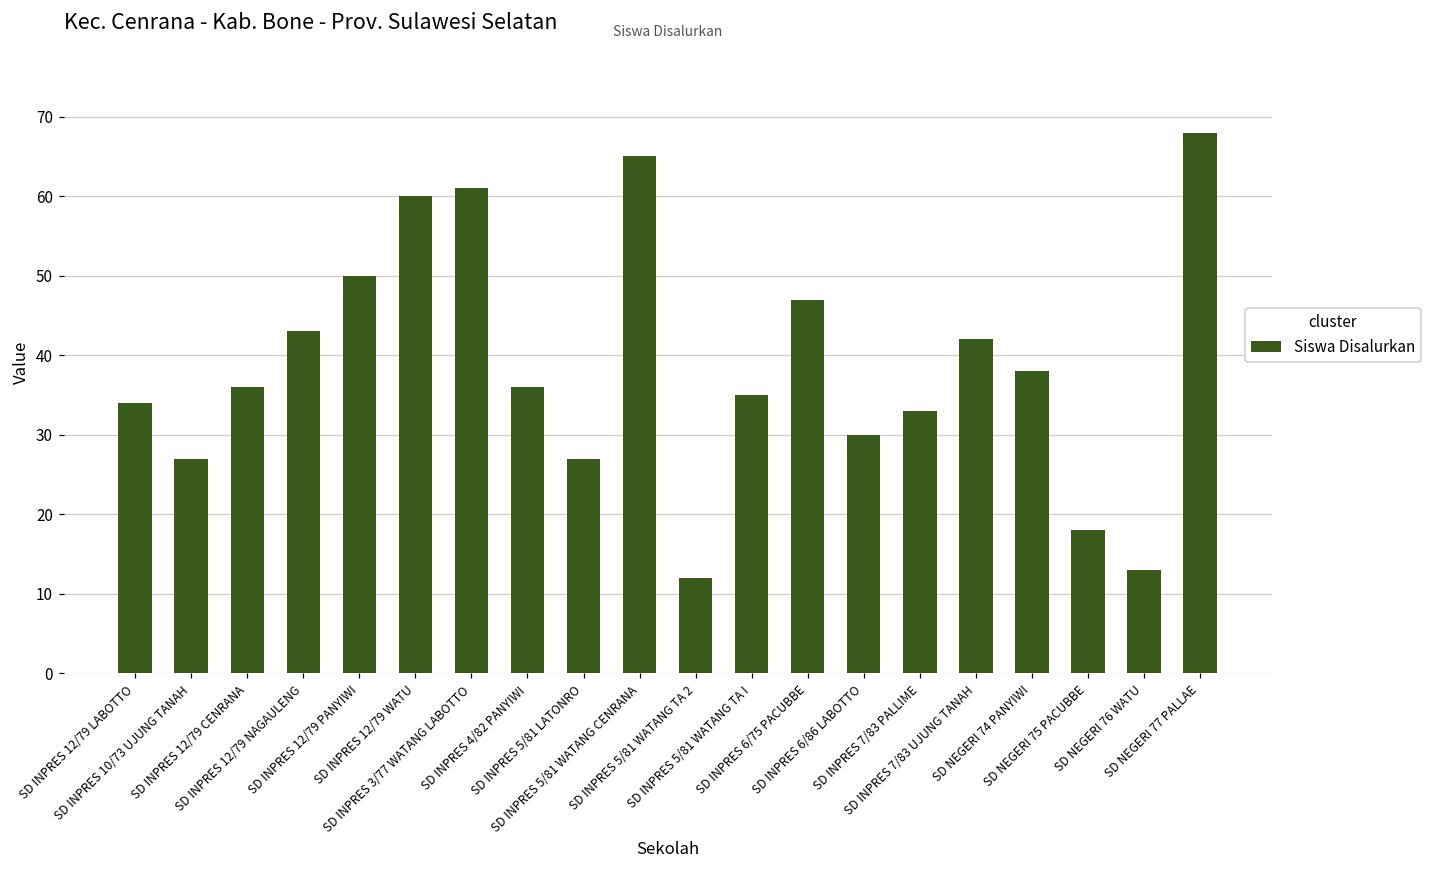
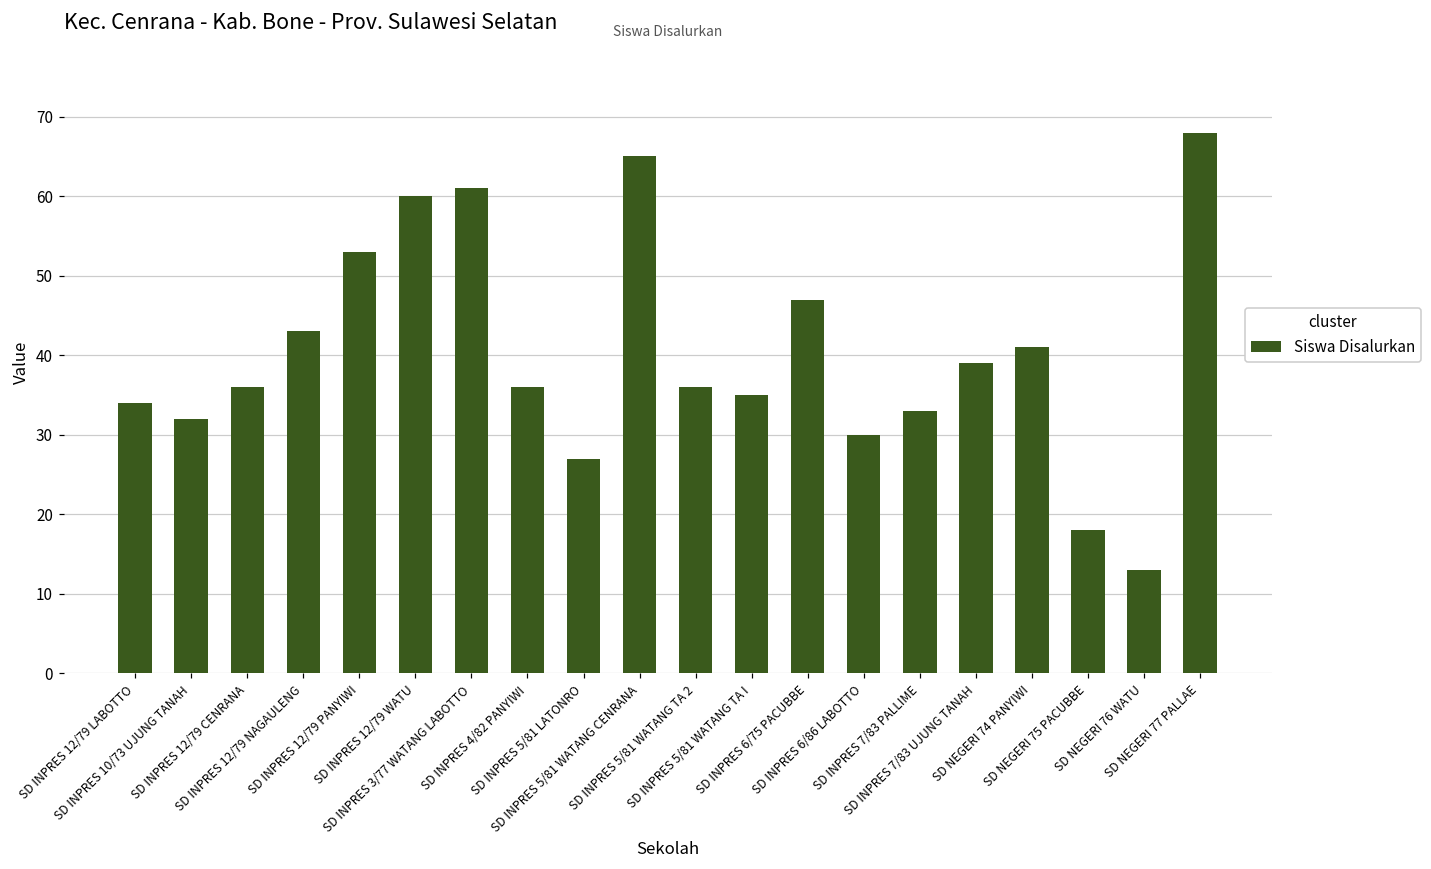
  {
    "SD INPRES 12/79 LABOTTO": 34,
-   "SD INPRES 10/73 UJUNG TANAH": 27,
+   "SD INPRES 10/73 UJUNG TANAH": 32,
    "SD INPRES 12/79 CENRANA": 36,
    "SD INPRES 12/79 NAGAULENG": 43,
-   "SD INPRES 12/79 PANYIWI": 50,
+   "SD INPRES 12/79 PANYIWI": 53,
    "SD INPRES 12/79 WATU": 60,
    "SD INPRES 3/77 WATANG LABOTTO": 61,
    "SD INPRES 4/82 PANYIWI": 36,
    "SD INPRES 5/81 LATONRO": 27,
    "SD INPRES 5/81 WATANG CENRANA": 65,
-   "SD INPRES 5/81 WATANG TA 2": 12,
+   "SD INPRES 5/81 WATANG TA 2": 36,
    "SD INPRES 5/81 WATANG TA I": 35,
    "SD INPRES 6/75 PACUBBE": 47,
    "SD INPRES 6/86 LABOTTO": 30,
    "SD INPRES 7/83 PALLIME": 33,
-   "SD INPRES 7/83 UJUNG TANAH": 42,
-   "SD NEGERI 74 PANYIWI": 38,
+   "SD INPRES 7/83 UJUNG TANAH": 39,
+   "SD NEGERI 74 PANYIWI": 41,
    "SD NEGERI 75 PACUBBE": 18,
    "SD NEGERI 76 WATU": 13,
    "SD NEGERI 77 PALLAE": 68
  }
